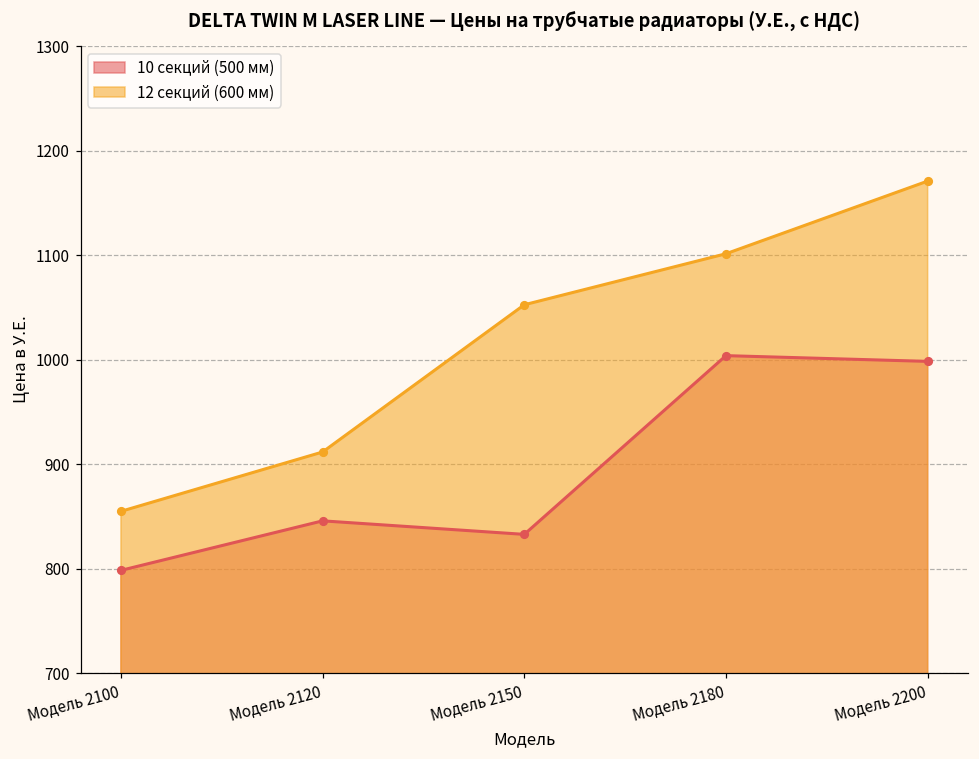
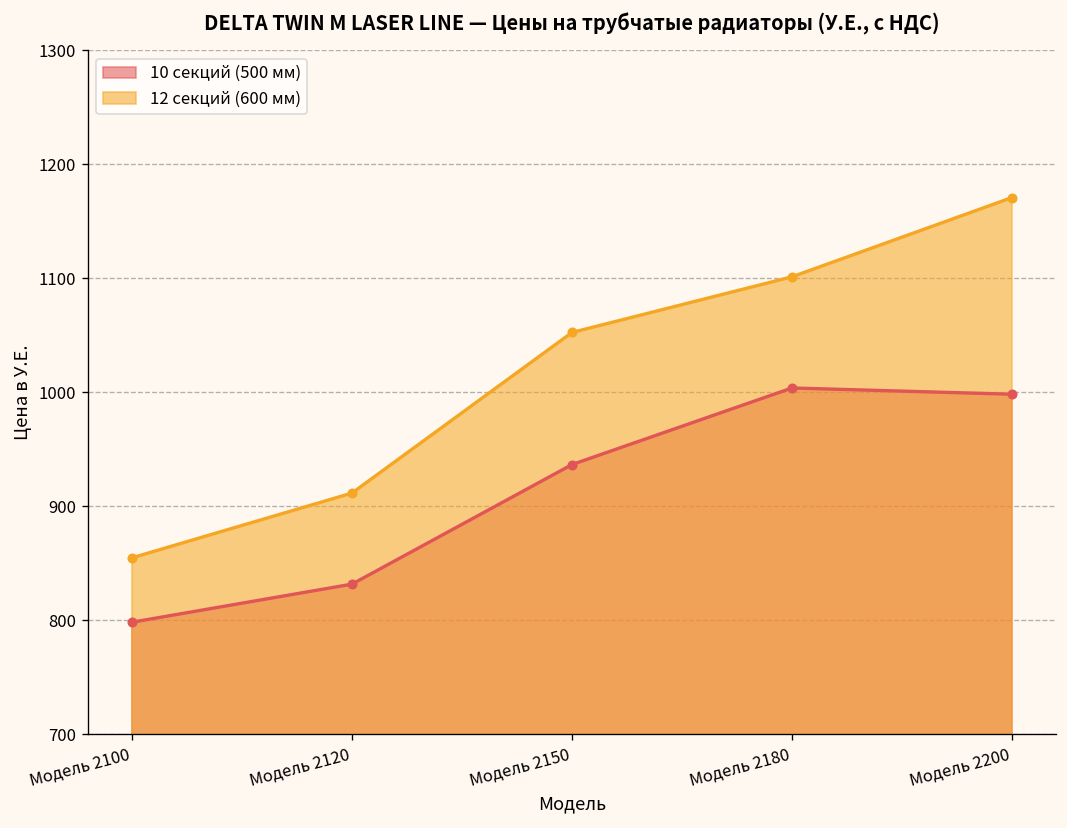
  {
    "10 секций (500 мм)": {
      "Модель 2100": 800,
-     "Модель 2120": 850,
-     "Модель 2150": 830,
+     "Модель 2120": 830,
+     "Модель 2150": 940,
      "Модель 2180": 1000,
      "Модель 2200": 1000
    },
    "12 секций (600 мм)": {
      "Модель 2100": 850,
      "Модель 2120": 910,
      "Модель 2150": 1050,
      "Модель 2180": 1100,
      "Модель 2200": 1170
    }
  }
